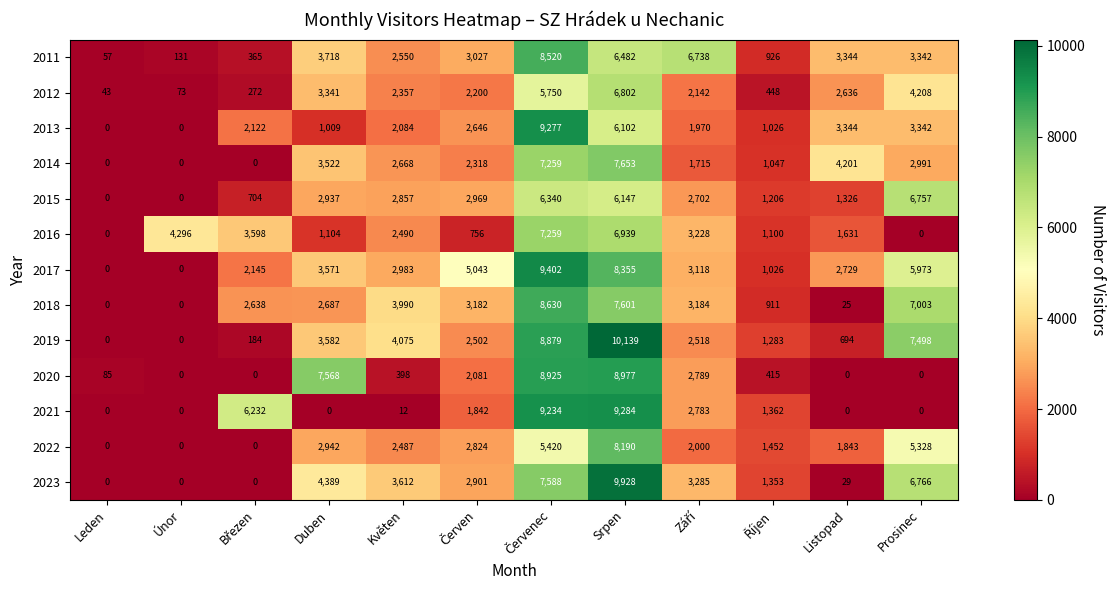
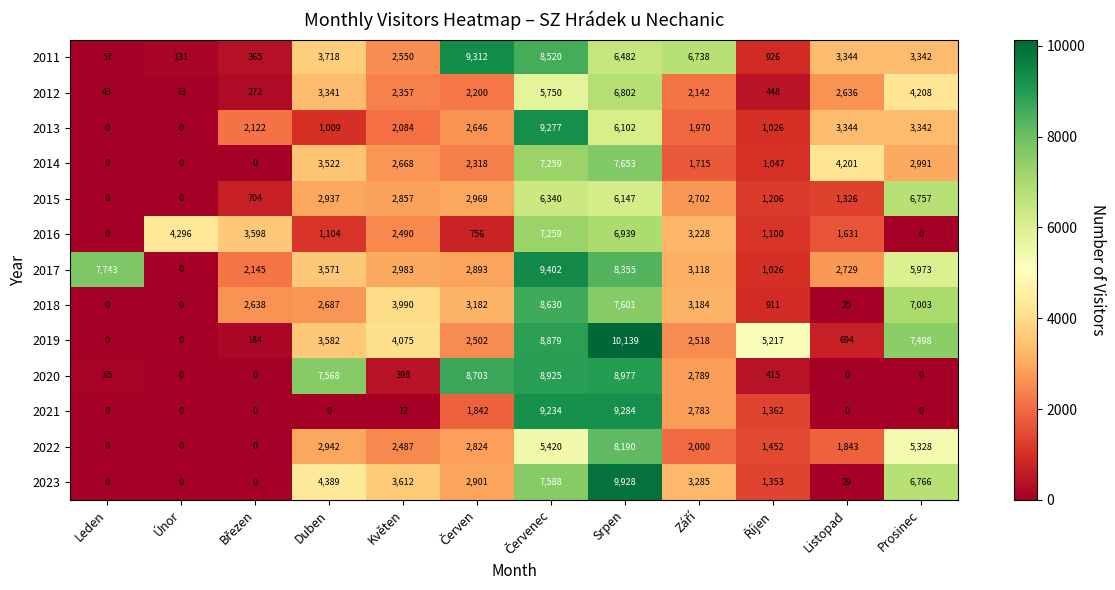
  {
    "2011": {
      "Leden": "57",
      "Únor": "131",
      "Březen": "365",
      "Duben": "3,718",
      "Květen": "2,550",
-     "Červen": "3,027",
+     "Červen": "9,312",
      "Červenec": "8,520",
      "Srpen": "6,482",
      "Září": "6,738",
      "Říjen": "926",
      "Listopad": "3,344",
      "Prosinec": "3,342"
    },
    "2012": {
      "Leden": "43",
      "Únor": "73",
      "Březen": "272",
      "Duben": "3,341",
      "Květen": "2,357",
      "Červen": "2,200",
      "Červenec": "5,750",
      "Srpen": "6,802",
      "Září": "2,142",
      "Říjen": "448",
      "Listopad": "2,636",
      "Prosinec": "4,208"
    },
    "2013": {
      "Leden": "0",
      "Únor": "0",
      "Březen": "2,122",
      "Duben": "1,009",
      "Květen": "2,084",
      "Červen": "2,646",
      "Červenec": "9,277",
      "Srpen": "6,102",
      "Září": "1,970",
      "Říjen": "1,026",
      "Listopad": "3,344",
      "Prosinec": "3,342"
    },
    "2014": {
      "Leden": "0",
      "Únor": "0",
      "Březen": "0",
      "Duben": "3,522",
      "Květen": "2,668",
      "Červen": "2,318",
      "Červenec": "7,259",
      "Srpen": "7,653",
      "Září": "1,715",
      "Říjen": "1,047",
      "Listopad": "4,201",
      "Prosinec": "2,991"
    },
    "2015": {
      "Leden": "0",
      "Únor": "0",
      "Březen": "704",
      "Duben": "2,937",
      "Květen": "2,857",
      "Červen": "2,969",
      "Červenec": "6,340",
      "Srpen": "6,147",
      "Září": "2,702",
      "Říjen": "1,206",
      "Listopad": "1,326",
      "Prosinec": "6,757"
    },
    "2016": {
      "Leden": "0",
      "Únor": "4,296",
      "Březen": "3,598",
      "Duben": "1,104",
      "Květen": "2,490",
      "Červen": "756",
      "Červenec": "7,259",
      "Srpen": "6,939",
      "Září": "3,228",
      "Říjen": "1,100",
      "Listopad": "1,631",
      "Prosinec": "0"
    },
    "2017": {
-     "Leden": "0",
+     "Leden": "7,743",
      "Únor": "0",
      "Březen": "2,145",
      "Duben": "3,571",
      "Květen": "2,983",
-     "Červen": "5,043",
+     "Červen": "2,893",
      "Červenec": "9,402",
      "Srpen": "8,355",
      "Září": "3,118",
      "Říjen": "1,026",
      "Listopad": "2,729",
      "Prosinec": "5,973"
    },
    "2018": {
      "Leden": "0",
      "Únor": "0",
      "Březen": "2,638",
      "Duben": "2,687",
      "Květen": "3,990",
      "Červen": "3,182",
      "Červenec": "8,630",
      "Srpen": "7,601",
      "Září": "3,184",
      "Říjen": "911",
      "Listopad": "25",
      "Prosinec": "7,003"
    },
    "2019": {
      "Leden": "0",
      "Únor": "0",
      "Březen": "184",
      "Duben": "3,582",
      "Květen": "4,075",
      "Červen": "2,502",
      "Červenec": "8,879",
      "Srpen": "10,139",
      "Září": "2,518",
-     "Říjen": "1,283",
+     "Říjen": "5,217",
      "Listopad": "694",
      "Prosinec": "7,498"
    },
    "2020": {
      "Leden": "85",
      "Únor": "0",
      "Březen": "0",
      "Duben": "7,568",
      "Květen": "398",
-     "Červen": "2,081",
+     "Červen": "8,703",
      "Červenec": "8,925",
      "Srpen": "8,977",
      "Září": "2,789",
      "Říjen": "415",
      "Listopad": "0",
      "Prosinec": "0"
    },
    "2021": {
      "Leden": "0",
      "Únor": "0",
-     "Březen": "6,232",
+     "Březen": "0",
      "Duben": "0",
      "Květen": "12",
      "Červen": "1,842",
      "Červenec": "9,234",
      "Srpen": "9,284",
      "Září": "2,783",
      "Říjen": "1,362",
      "Listopad": "0",
      "Prosinec": "0"
    },
    "2022": {
      "Leden": "0",
      "Únor": "0",
      "Březen": "0",
      "Duben": "2,942",
      "Květen": "2,487",
      "Červen": "2,824",
      "Červenec": "5,420",
      "Srpen": "8,190",
      "Září": "2,000",
      "Říjen": "1,452",
      "Listopad": "1,843",
      "Prosinec": "5,328"
    },
    "2023": {
      "Leden": "0",
      "Únor": "0",
      "Březen": "0",
      "Duben": "4,389",
      "Květen": "3,612",
      "Červen": "2,901",
      "Červenec": "7,588",
      "Srpen": "9,928",
      "Září": "3,285",
      "Říjen": "1,353",
      "Listopad": "29",
      "Prosinec": "6,766"
    }
  }
